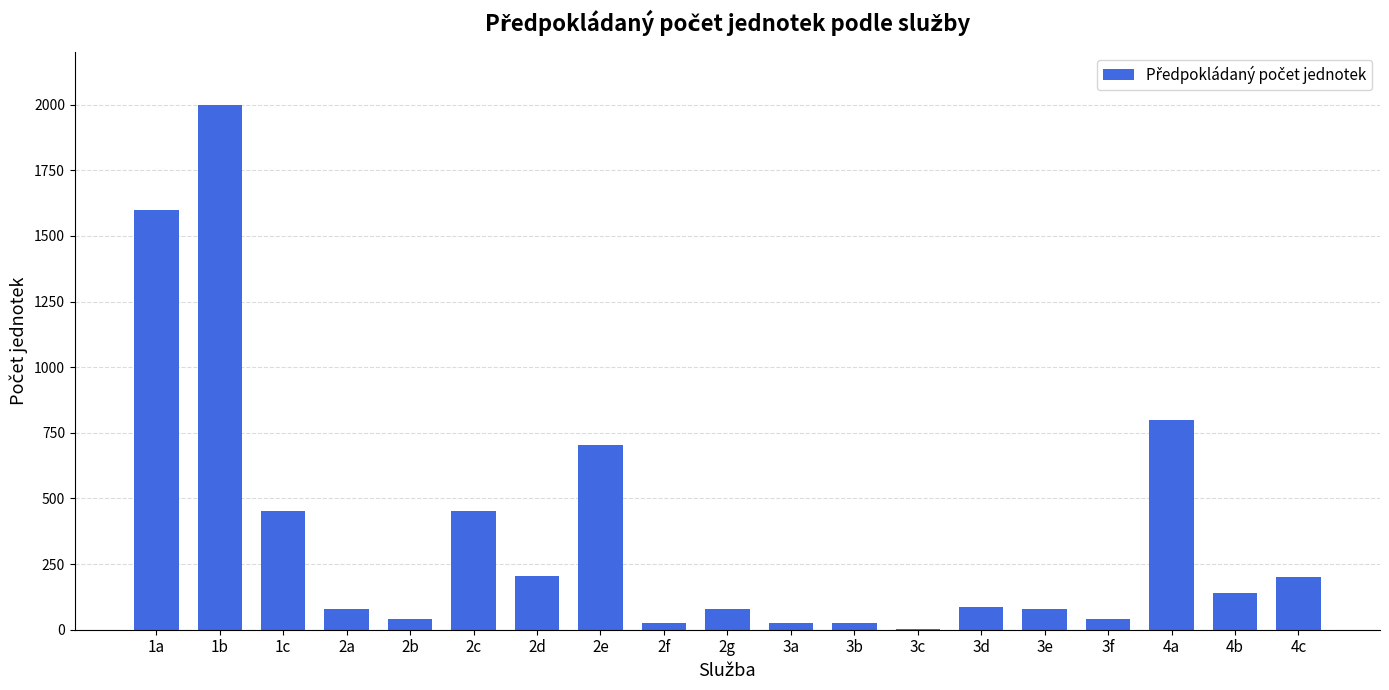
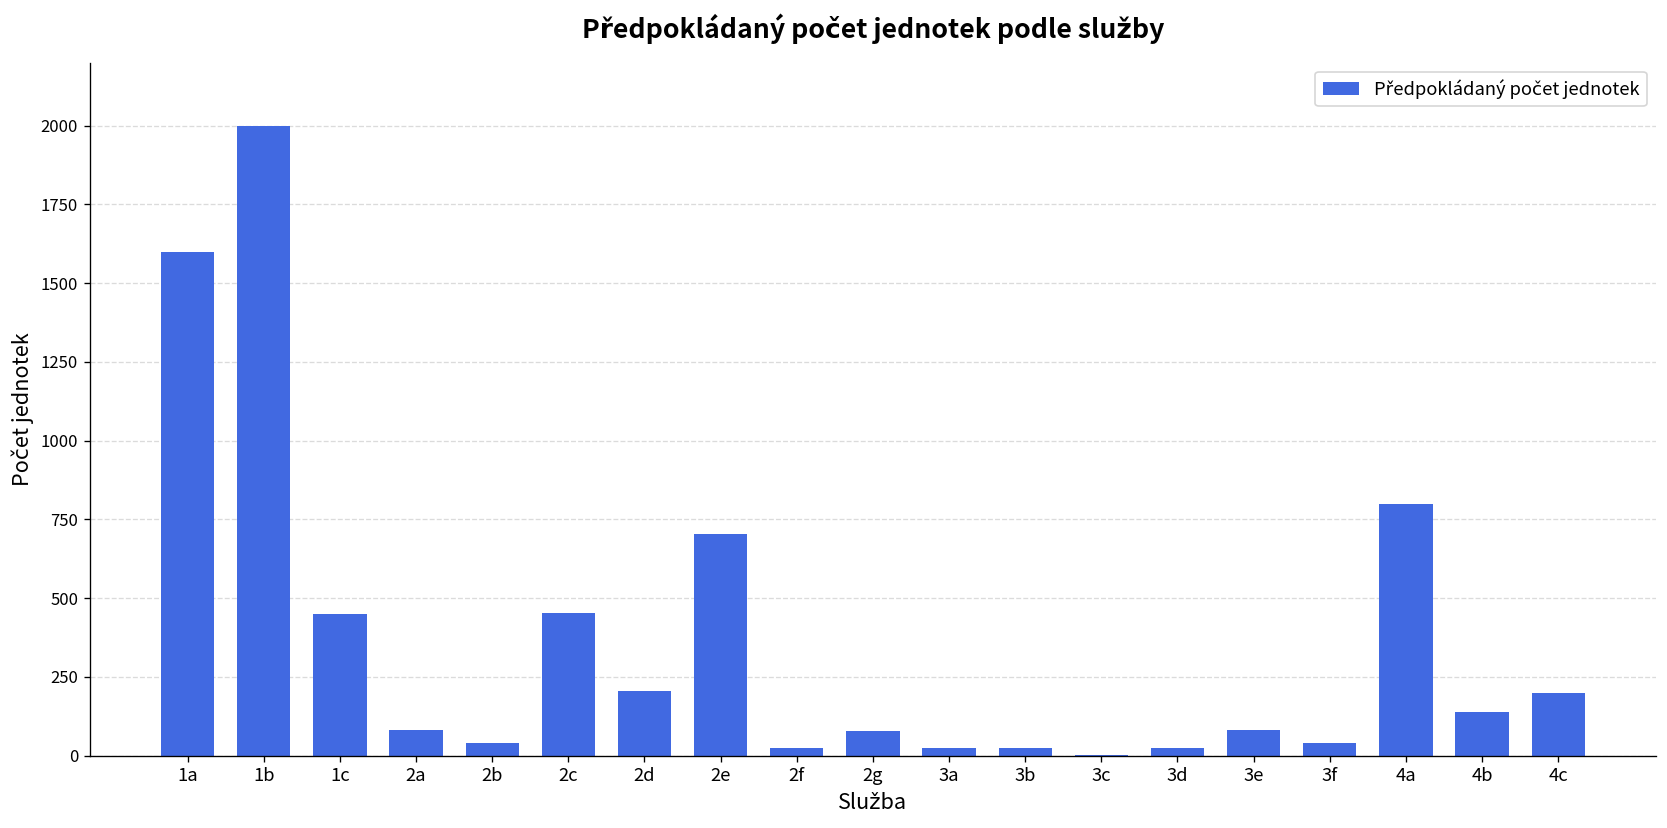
  {
    "1a": 1600,
    "1b": 2000,
    "1c": 450,
    "2a": 80,
    "2b": 40,
    "2c": 450,
    "2d": 210,
    "2e": 700,
    "2f": 20,
    "2g": 80,
    "3a": 20,
    "3b": 20,
-   "3d": 90,
+   "3d": 20,
    "3e": 80,
    "3f": 40,
    "4a": 800,
    "4b": 140,
    "4c": 200
  }
